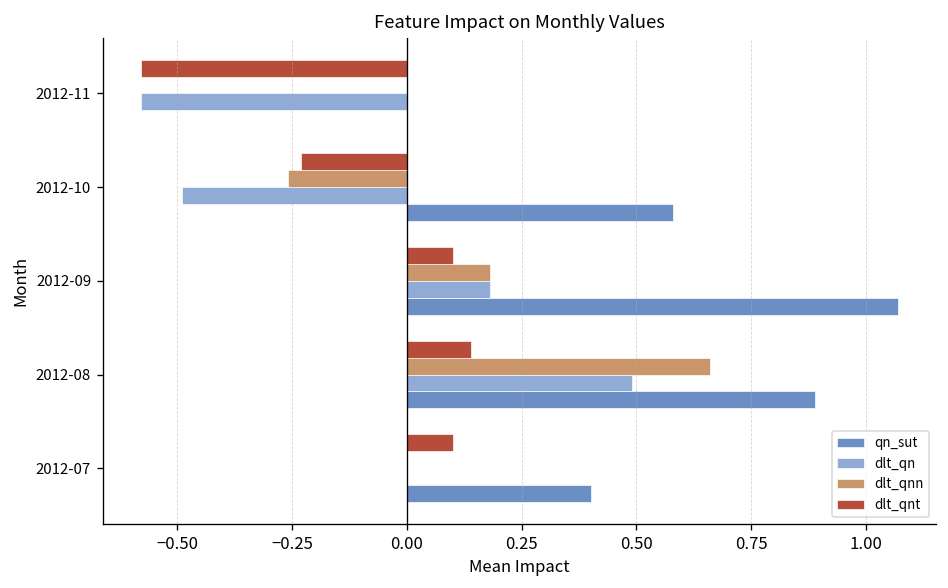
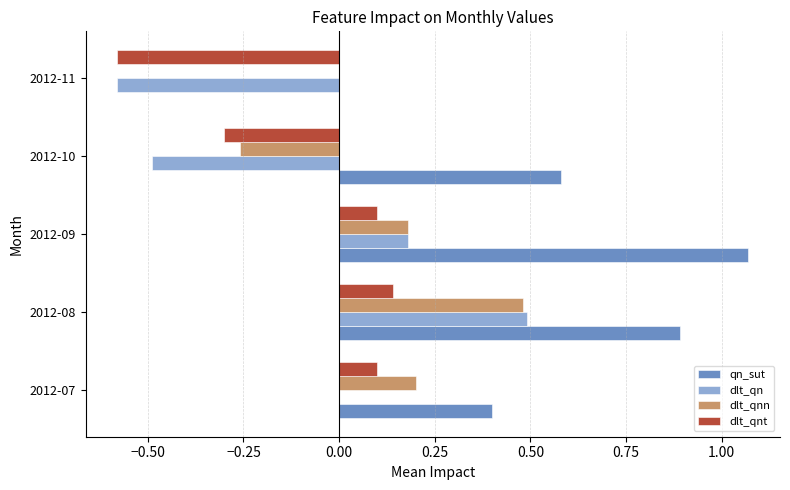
  {
    "dlt_qnn": {
      "2012-11": 0.00,
      "2012-10": -0.26,
      "2012-09": 0.18,
-     "2012-08": 0.66,
-     "2012-07": 0.0
+     "2012-08": 0.48,
+     "2012-07": 0.2
    },
    "dlt_qnt": {
      "2012-11": -0.58,
-     "2012-10": -0.23,
+     "2012-10": -0.30,
      "2012-09": 0.10,
      "2012-08": 0.14,
      "2012-07": 0.10
    }
  }
